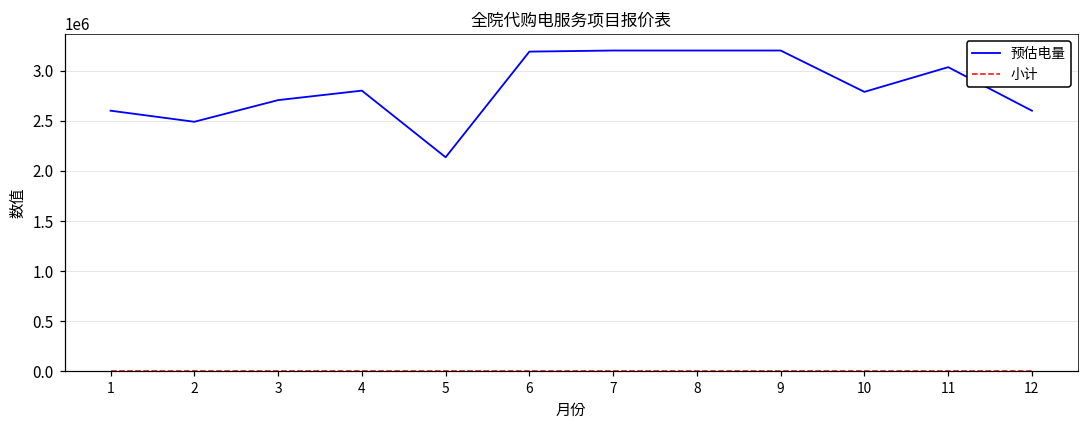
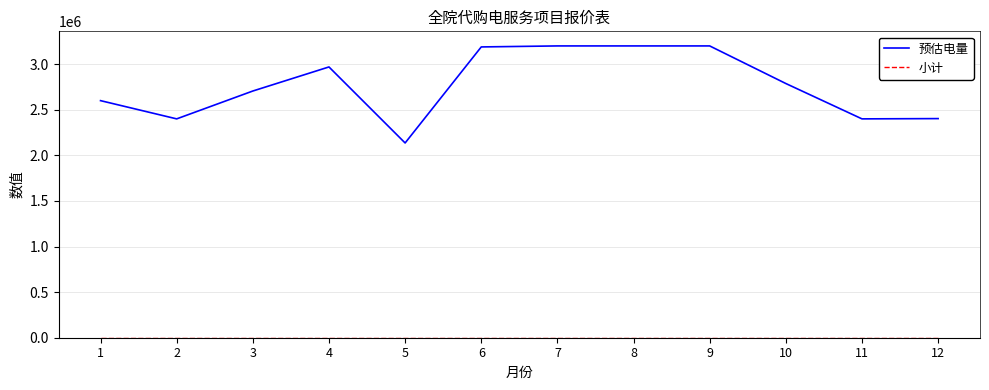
  {
    "预估电量": {
      "1": 2600000,
-     "2": 2500000,
+     "2": 2400000,
      "3": 2700000,
-     "4": 2800000,
+     "4": 3000000,
      "5": 2100000,
      "6": 3200000,
      "7": 3200000,
      "8": 3200000,
      "9": 3200000,
      "10": 2800000,
-     "11": 3000000,
-     "12": 2600000
+     "11": 2400000,
+     "12": 2400000
    },
    "小计": {
      "1": 0,
      "2": 0,
      "3": 0,
      "4": 0,
      "5": 0,
      "6": 0,
      "7": 0,
      "8": 0,
      "9": 0,
      "10": 0,
      "11": 0,
      "12": 0
    }
  }
